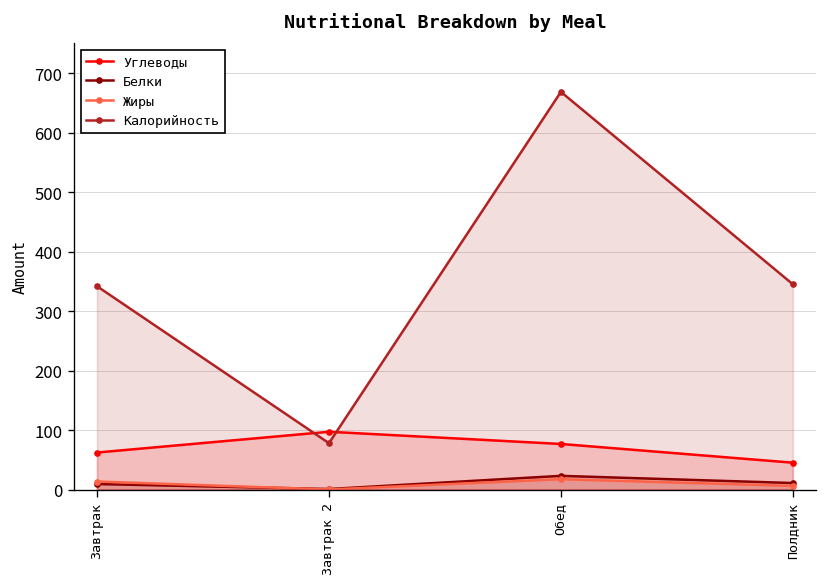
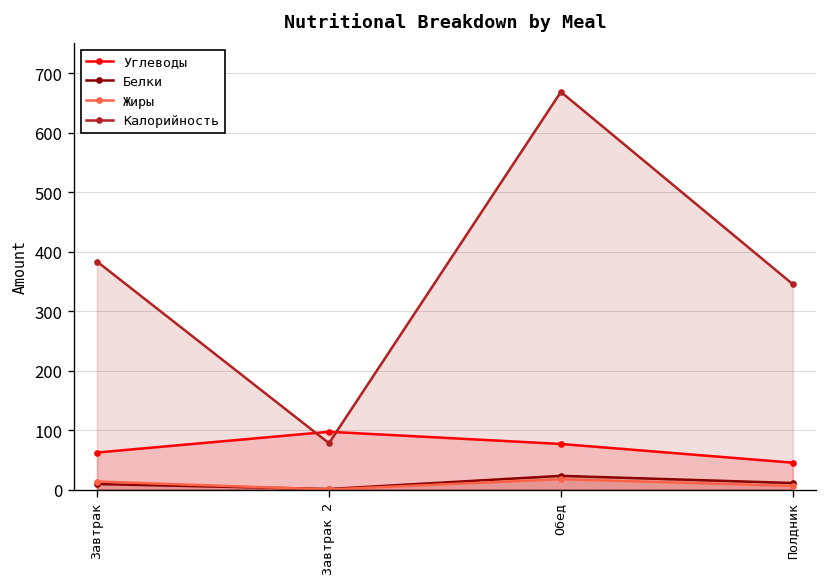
  {
    "Углеводы": {
      "Завтрак": 60,
      "Завтрак 2": 100,
      "Обед": 80,
      "Полдник": 50
    },
    "Белки": {
      "Обед": 20
    },
    "Жиры": {
      "Обед": 20
    },
    "Калорийность": {
-     "Завтрак": 340,
+     "Завтрак": 380,
      "Завтрак 2": 80,
      "Обед": 670,
      "Полдник": 350
    }
  }
